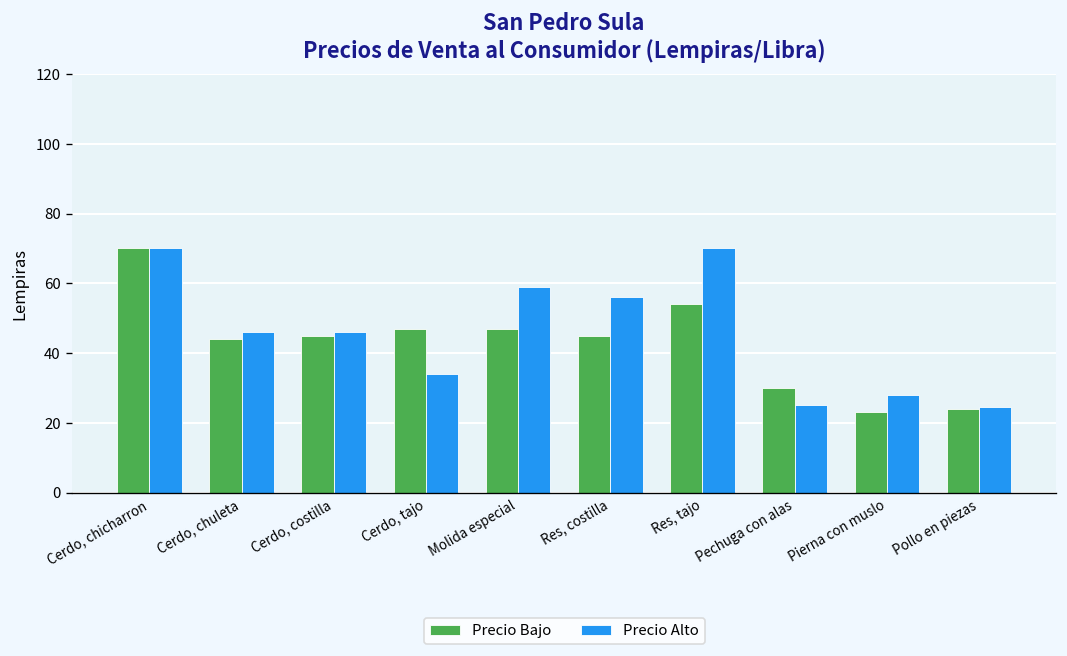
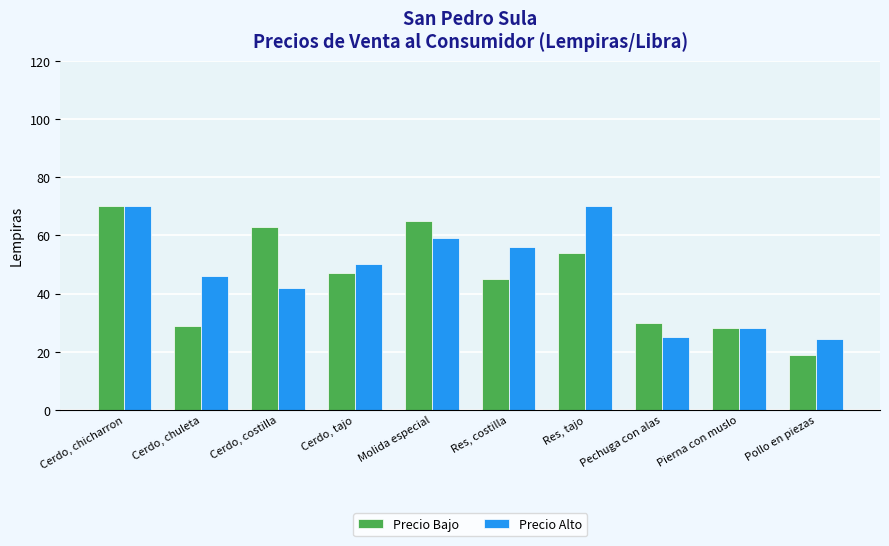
  {
    "Precio Bajo": {
      "Cerdo, chicharron": 70,
-     "Cerdo, chuleta": 44,
-     "Cerdo, costilla": 45,
+     "Cerdo, chuleta": 29,
+     "Cerdo, costilla": 63,
      "Cerdo, tajo": 47,
-     "Molida especial": 47,
+     "Molida especial": 65,
      "Res, costilla": 45,
      "Res, tajo": 54,
      "Pechuga con alas": 30,
-     "Pierna con muslo": 23,
-     "Pollo en piezas": 24
+     "Pierna con muslo": 28,
+     "Pollo en piezas": 19
    },
    "Precio Alto": {
      "Cerdo, chicharron": 70,
      "Cerdo, chuleta": 46,
-     "Cerdo, costilla": 46,
-     "Cerdo, tajo": 34,
+     "Cerdo, costilla": 42,
+     "Cerdo, tajo": 50,
      "Molida especial": 59,
      "Res, costilla": 56,
      "Res, tajo": 70,
      "Pechuga con alas": 25,
      "Pierna con muslo": 28,
      "Pollo en piezas": 25
    }
  }
